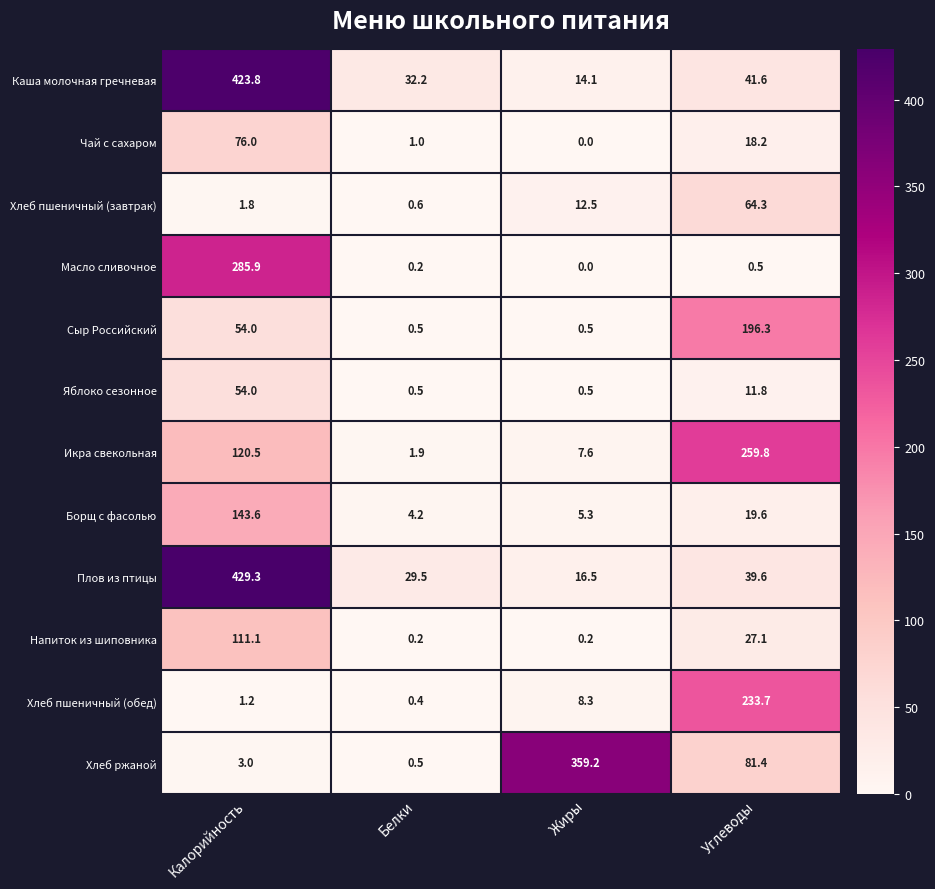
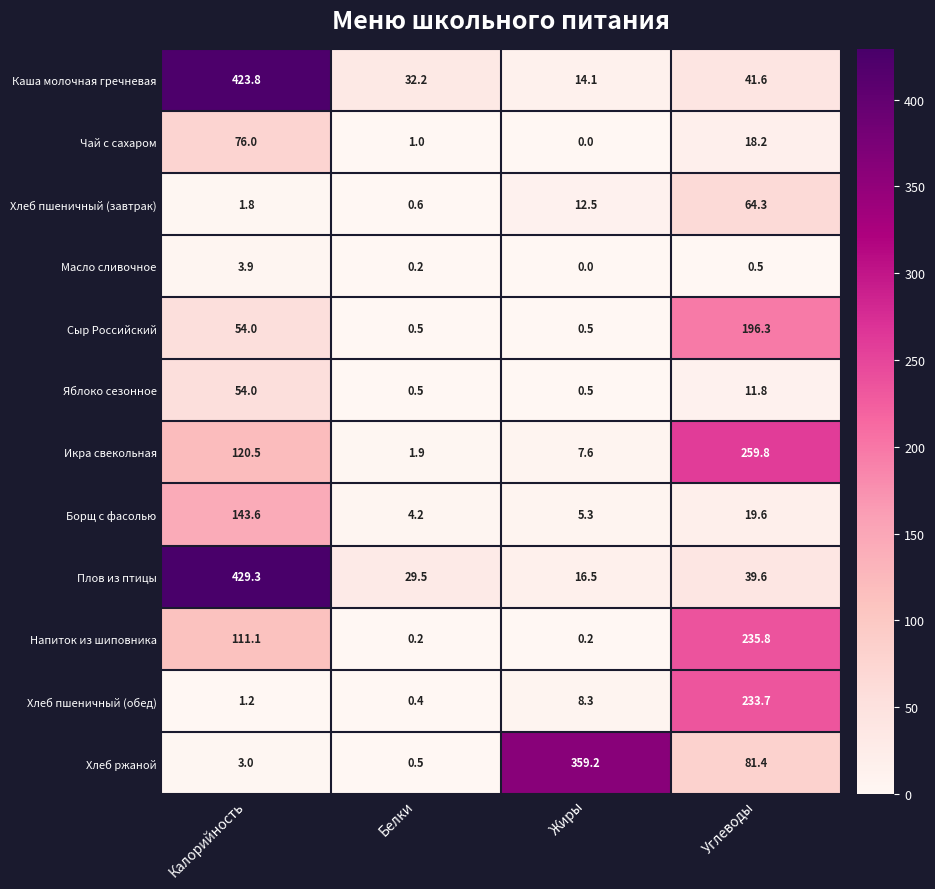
  {
    "Каша молочная гречневая": {
      "Калорийность": 423.8,
      "Белки": 32.2,
      "Жиры": 14.1,
      "Углеводы": 41.6
    },
    "Чай с сахаром": {
      "Калорийность": 76.0,
      "Белки": 1.0,
      "Жиры": 0.0,
      "Углеводы": 18.2
    },
    "Хлеб пшеничный (завтрак)": {
      "Калорийность": 1.8,
      "Белки": 0.6,
      "Жиры": 12.5,
      "Углеводы": 64.3
    },
    "Масло сливочное": {
-     "Калорийность": 285.9,
+     "Калорийность": 3.9,
      "Белки": 0.2,
      "Жиры": 0.0,
      "Углеводы": 0.5
    },
    "Сыр Российский": {
      "Калорийность": 54.0,
      "Белки": 0.5,
      "Жиры": 0.5,
      "Углеводы": 196.3
    },
    "Яблоко сезонное": {
      "Калорийность": 54.0,
      "Белки": 0.5,
      "Жиры": 0.5,
      "Углеводы": 11.8
    },
    "Икра свекольная": {
      "Калорийность": 120.5,
      "Белки": 1.9,
      "Жиры": 7.6,
      "Углеводы": 259.8
    },
    "Борщ с фасолью": {
      "Калорийность": 143.6,
      "Белки": 4.2,
      "Жиры": 5.3,
      "Углеводы": 19.6
    },
    "Плов из птицы": {
      "Калорийность": 429.3,
      "Белки": 29.5,
      "Жиры": 16.5,
      "Углеводы": 39.6
    },
    "Напиток из шиповника": {
      "Калорийность": 111.1,
      "Белки": 0.2,
      "Жиры": 0.2,
-     "Углеводы": 27.1
+     "Углеводы": 235.8
    },
    "Хлеб пшеничный (обед)": {
      "Калорийность": 1.2,
      "Белки": 0.4,
      "Жиры": 8.3,
      "Углеводы": 233.7
    },
    "Хлеб ржаной": {
      "Калорийность": 3.0,
      "Белки": 0.5,
      "Жиры": 359.2,
      "Углеводы": 81.4
    }
  }
